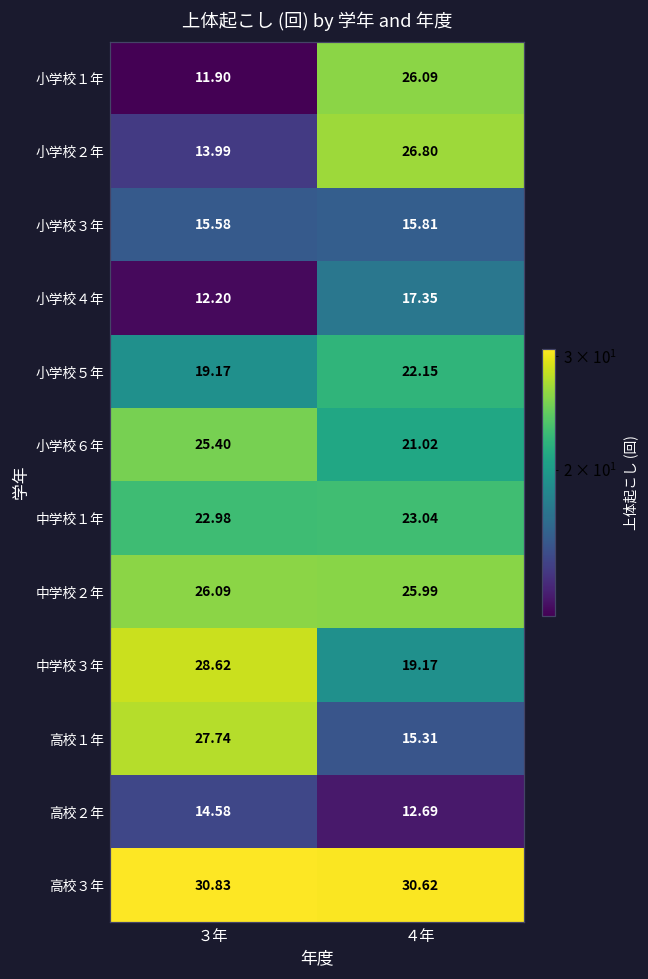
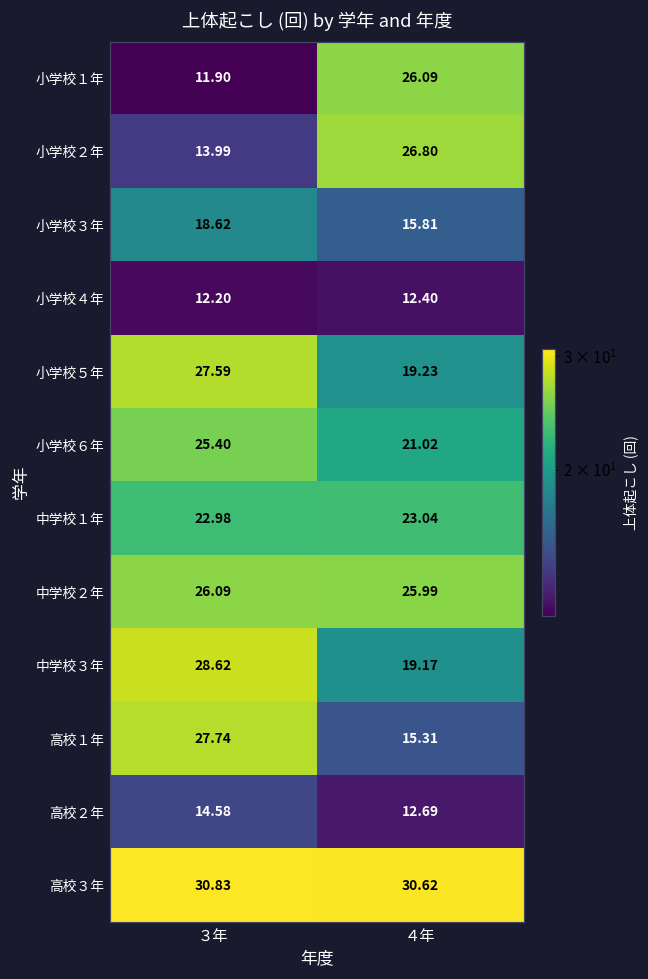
  {
    "小学校１年": {
      "３年": 11.90,
      "４年": 26.09
    },
    "小学校２年": {
      "３年": 13.99,
      "４年": 26.80
    },
    "小学校３年": {
-     "３年": 15.58,
+     "３年": 18.62,
      "４年": 15.81
    },
    "小学校４年": {
      "３年": 12.20,
-     "４年": 17.35
+     "４年": 12.40
    },
    "小学校５年": {
-     "３年": 19.17,
-     "４年": 22.15
+     "３年": 27.59,
+     "４年": 19.23
    },
    "小学校６年": {
      "３年": 25.40,
      "４年": 21.02
    },
    "中学校１年": {
      "３年": 22.98,
      "４年": 23.04
    },
    "中学校２年": {
      "３年": 26.09,
      "４年": 25.99
    },
    "中学校３年": {
      "３年": 28.62,
      "４年": 19.17
    },
    "高校１年": {
      "３年": 27.74,
      "４年": 15.31
    },
    "高校２年": {
      "３年": 14.58,
      "４年": 12.69
    },
    "高校３年": {
      "３年": 30.83,
      "４年": 30.62
    }
  }
